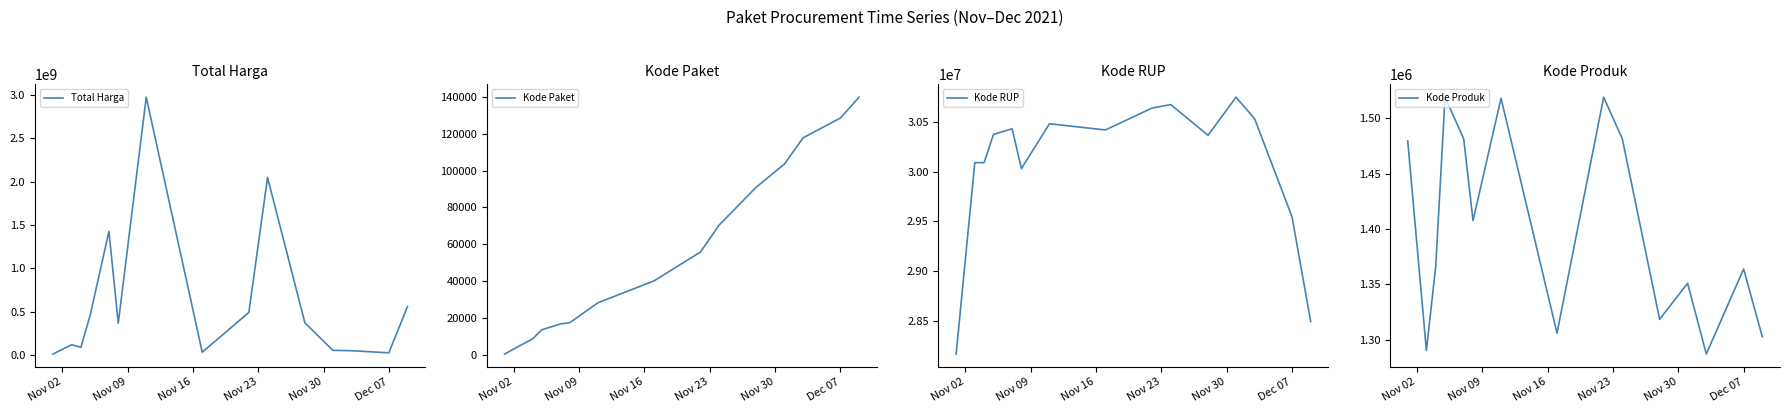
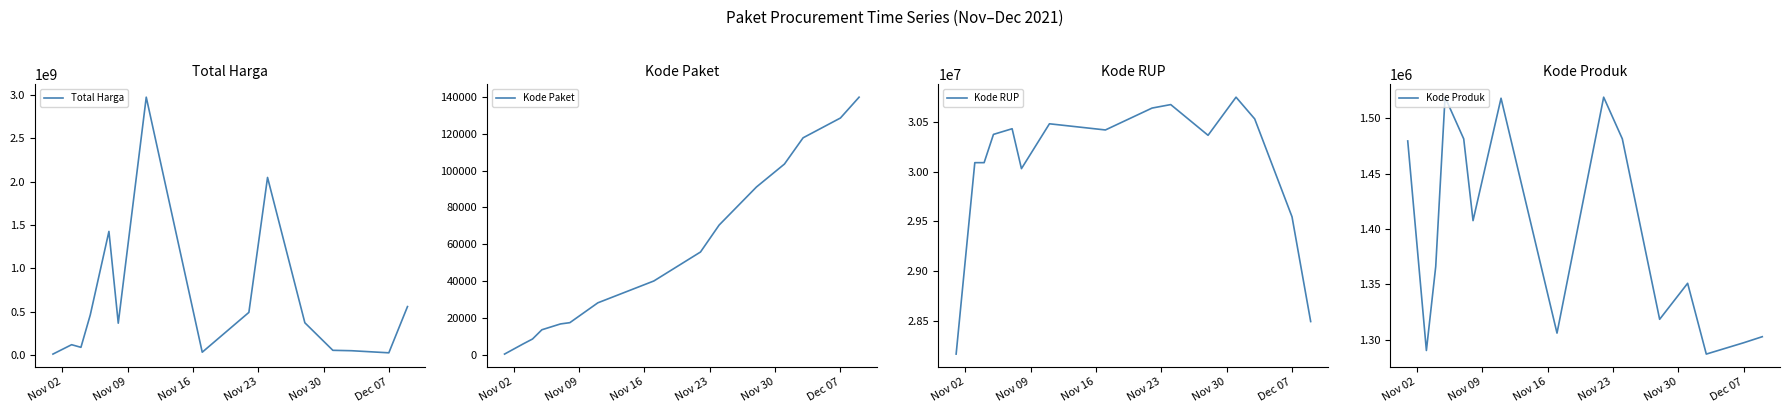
  {
    "Total Harga": {
      "Dec 07": 0
    },
    "Kode Paket": {
      "Dec 07": 129000
    },
    "Kode RUP": {
      "Dec 07": 29500000
    },
    "Kode Produk": {
-     "Dec 07": 1364000
+     "Dec 07": 1297000
    }
  }
